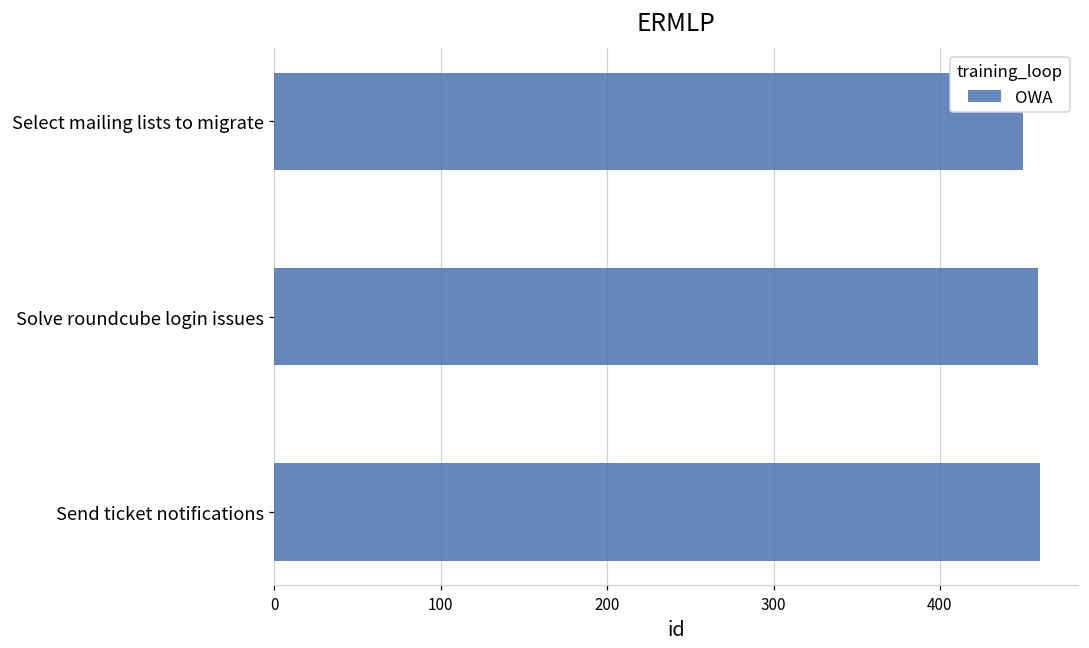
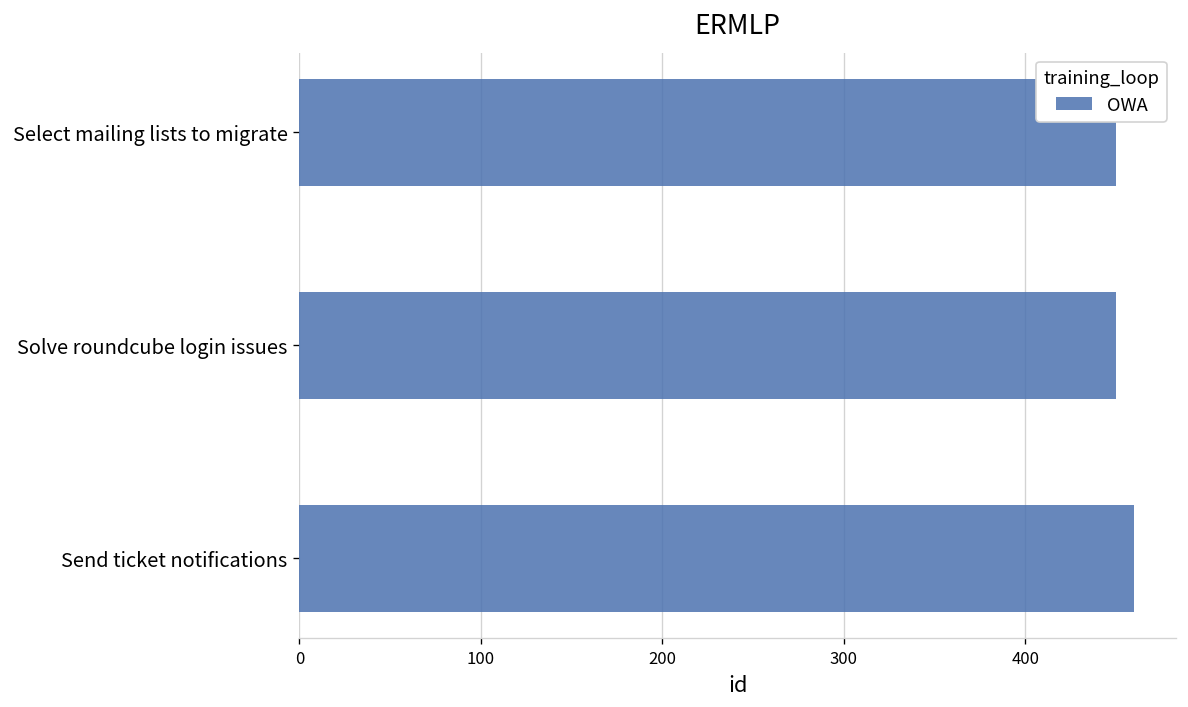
  {
    "Select mailing lists to migrate": 450,
-   "Solve roundcube login issues": 459,
+   "Solve roundcube login issues": 450,
    "Send ticket notifications": 460
  }
